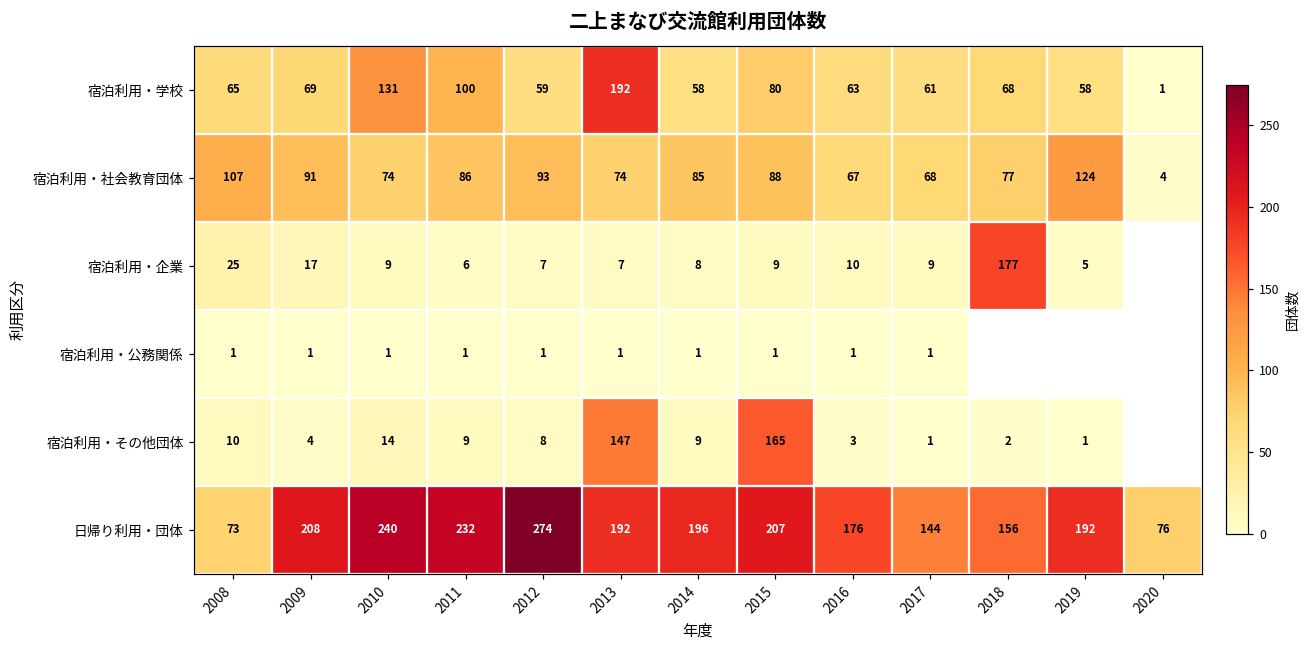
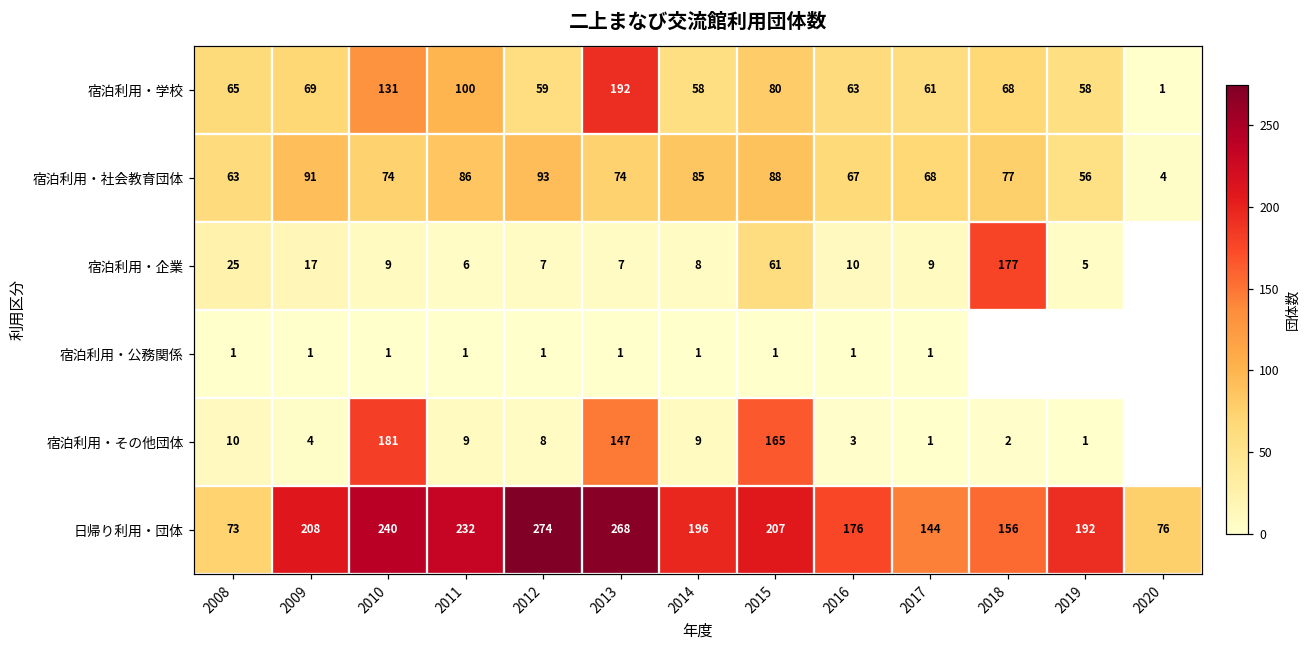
  {
    "宿泊利用・学校": {
      "2008": 65,
      "2009": 69,
      "2010": 131,
      "2011": 100,
      "2012": 59,
      "2013": 192,
      "2014": 58,
      "2015": 80,
      "2016": 63,
      "2017": 61,
      "2018": 68,
      "2019": 58,
      "2020": 1
    },
    "宿泊利用・社会教育団体": {
-     "2008": 107,
+     "2008": 63,
      "2009": 91,
      "2010": 74,
      "2011": 86,
      "2012": 93,
      "2013": 74,
      "2014": 85,
      "2015": 88,
      "2016": 67,
      "2017": 68,
      "2018": 77,
-     "2019": 124,
+     "2019": 56,
      "2020": 4
    },
    "宿泊利用・企業": {
      "2008": 25,
      "2009": 17,
      "2010": 9,
      "2011": 6,
      "2012": 7,
      "2013": 7,
      "2014": 8,
-     "2015": 9,
+     "2015": 61,
      "2016": 10,
      "2017": 9,
      "2018": 177,
      "2019": 5
    },
    "宿泊利用・公務関係": {
      "2008": 1,
      "2009": 1,
      "2010": 1,
      "2011": 1,
      "2012": 1,
      "2013": 1,
      "2014": 1,
      "2015": 1,
      "2016": 1,
      "2017": 1
    },
    "宿泊利用・その他団体": {
      "2008": 10,
      "2009": 4,
-     "2010": 14,
+     "2010": 181,
      "2011": 9,
      "2012": 8,
      "2013": 147,
      "2014": 9,
      "2015": 165,
      "2016": 3,
      "2017": 1,
      "2018": 2,
      "2019": 1
    },
    "日帰り利用・団体": {
      "2008": 73,
      "2009": 208,
      "2010": 240,
      "2011": 232,
      "2012": 274,
-     "2013": 192,
+     "2013": 268,
      "2014": 196,
      "2015": 207,
      "2016": 176,
      "2017": 144,
      "2018": 156,
      "2019": 192,
      "2020": 76
    }
  }
